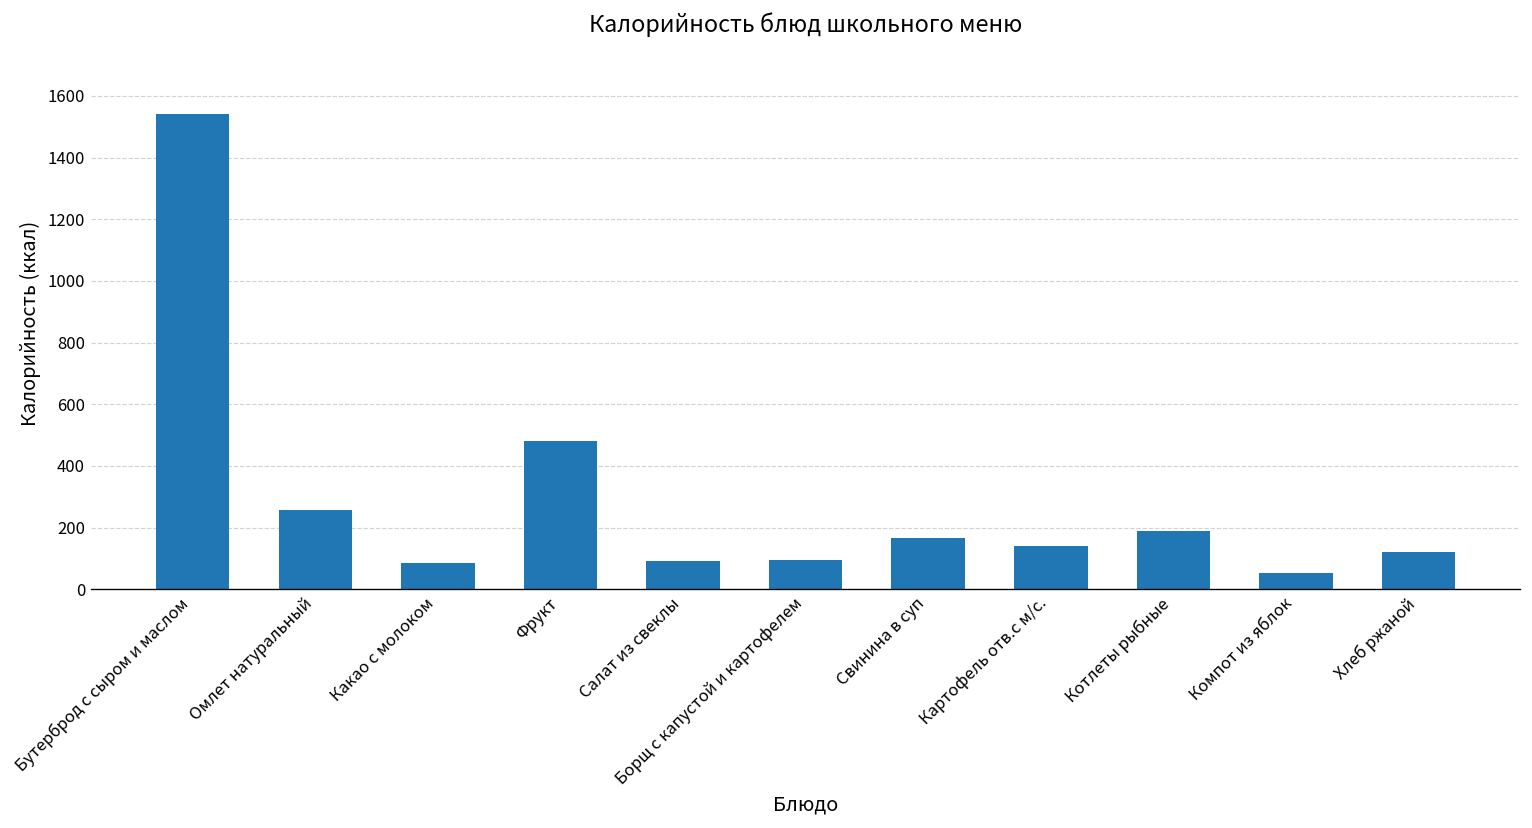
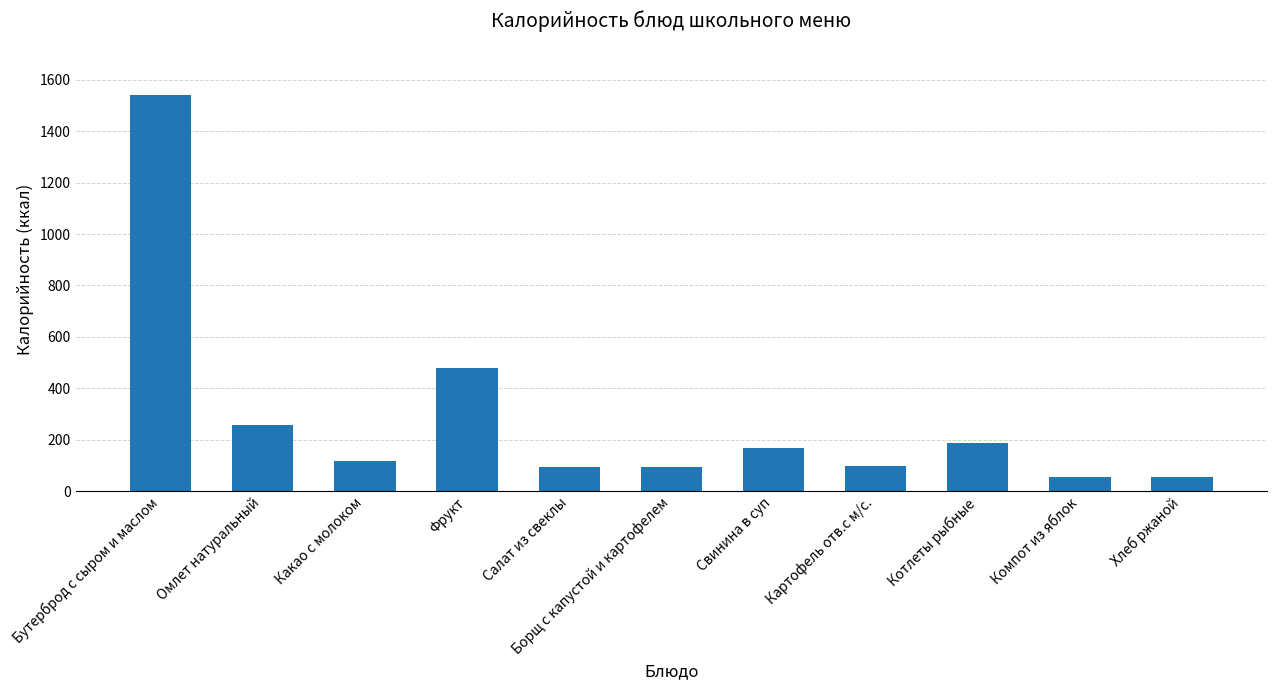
  {
    "Бутерброд с сыром и маслом": 1540,
    "Омлет натуральный": 260,
-   "Какао с молоком": 90,
+   "Какао с молоком": 120,
    "Фрукт": 480,
    "Салат из свеклы": 90,
    "Борщ с капустой и картофелем": 100,
    "Свинина в суп": 170,
-   "Картофель отв.с м/с.": 140,
+   "Картофель отв.с м/с.": 100,
    "Котлеты рыбные": 190,
    "Компот из яблок": 50,
-   "Хлеб ржаной": 120
+   "Хлеб ржаной": 50
  }
